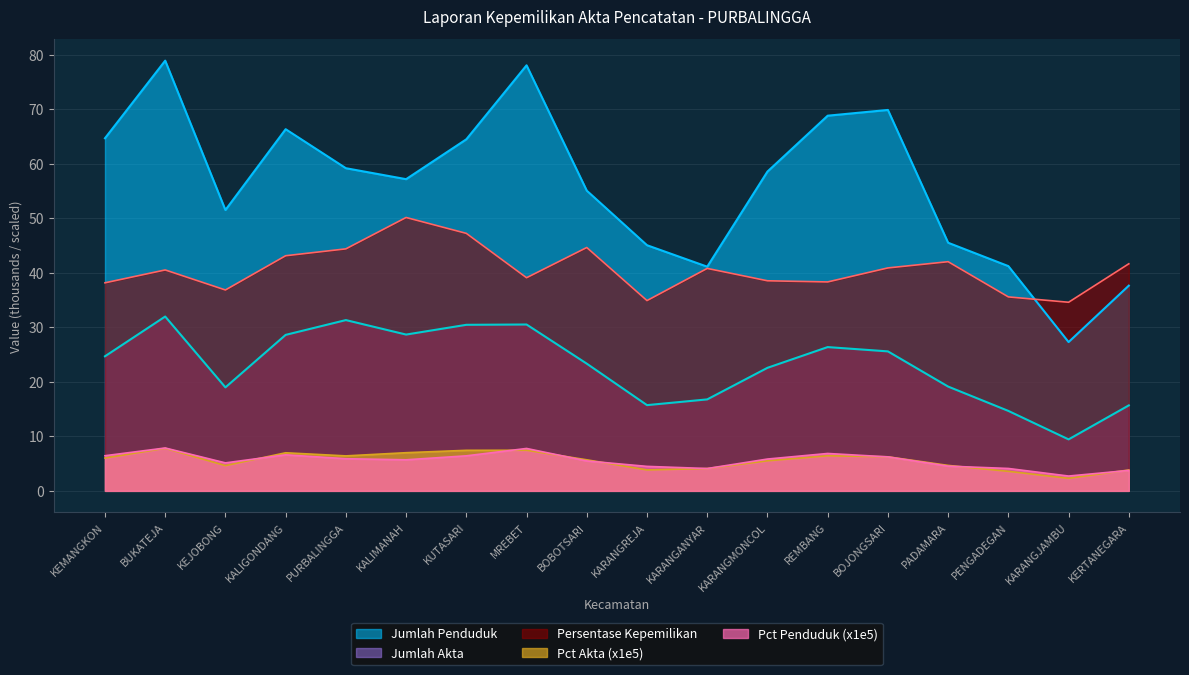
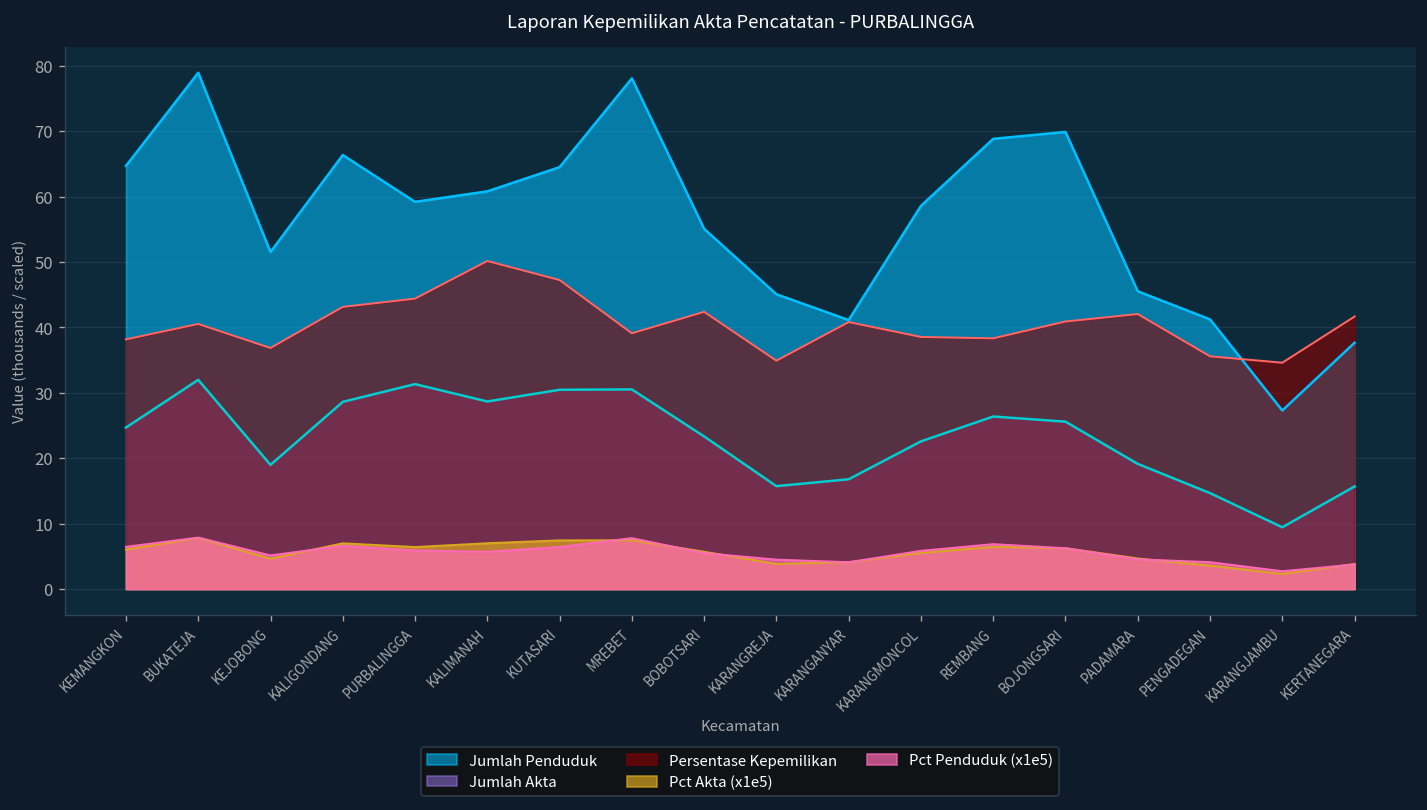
  {
    "Jumlah Penduduk": {
      "KEMANGKON": 65,
      "BUKATEJA": 79,
      "KEJOBONG": 52,
      "KALIGONDANG": 66,
      "PURBALINGGA": 59,
-     "KALIMANAH": 57,
+     "KALIMANAH": 61,
      "KUTASARI": 64,
      "MREBET": 78,
      "BOBOTSARI": 55,
      "KARANGREJA": 45,
      "KARANGMONCOL": 59,
      "REMBANG": 69,
      "BOJONGSARI": 70,
      "PADAMARA": 46,
      "PENGADEGAN": 41,
      "KARANGJAMBU": 27,
      "KERTANEGARA": 38
    },
    "Jumlah Akta": {
      "KEMANGKON": 25,
      "BUKATEJA": 32,
      "KEJOBONG": 19,
      "KALIGONDANG": 29,
      "PURBALINGGA": 31,
      "KALIMANAH": 29,
      "KUTASARI": 30,
      "MREBET": 31,
      "BOBOTSARI": 23,
      "KARANGREJA": 16,
      "KARANGANYAR": 17,
      "KARANGMONCOL": 23,
      "REMBANG": 26,
      "BOJONGSARI": 26,
      "PADAMARA": 19,
      "PENGADEGAN": 15,
      "KARANGJAMBU": 9,
      "KERTANEGARA": 16
    },
    "Persentase Kepemilikan": {
      "KEMANGKON": 38,
      "BUKATEJA": 41,
      "KEJOBONG": 37,
      "KALIGONDANG": 43,
      "PURBALINGGA": 44,
      "KALIMANAH": 50,
      "KUTASARI": 47,
      "MREBET": 39,
-     "BOBOTSARI": 45,
+     "BOBOTSARI": 42,
      "KARANGREJA": 35,
      "KARANGMONCOL": 39,
      "REMBANG": 38,
      "BOJONGSARI": 41,
      "PADAMARA": 42,
      "PENGADEGAN": 36,
      "KARANGJAMBU": 35,
      "KERTANEGARA": 42
    },
    "Pct Akta (x1e5)": {
      "KEJOBONG": 5,
      "PURBALINGGA": 6,
      "KALIMANAH": 7,
      "KUTASARI": 7,
      "KARANGREJA": 4,
      "PENGADEGAN": 4
    },
    "Pct Penduduk (x1e5)": {
      "KEJOBONG": 5,
      "PURBALINGGA": 6,
      "KALIMANAH": 6,
      "KUTASARI": 6,
      "KARANGREJA": 4,
      "PENGADEGAN": 4
    }
  }
